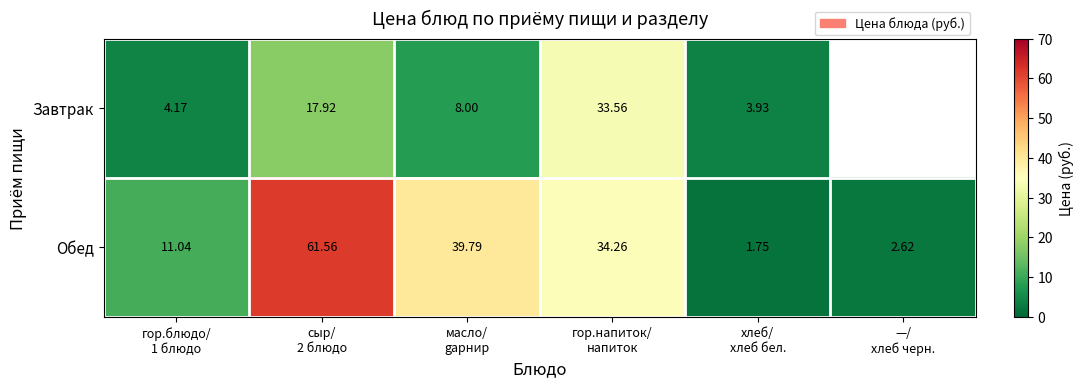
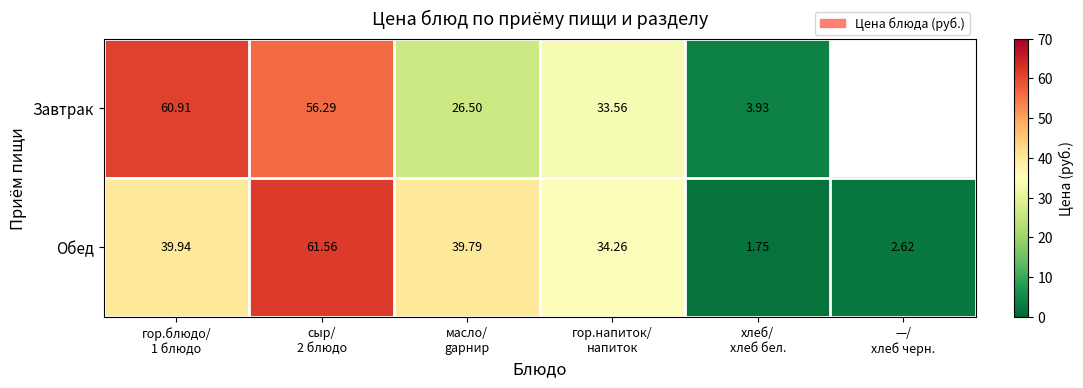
  {
    "Завтрак": {
-     "гор.блюдо/ 1 блюдо": 4.17,
-     "сыр/ 2 блюдо": 17.92,
-     "масло/ gарнир": 8.00,
+     "гор.блюдо/ 1 блюдо": 60.91,
+     "сыр/ 2 блюдо": 56.29,
+     "масло/ gарнир": 26.50,
      "гор.напиток/ напиток": 33.56,
      "хлеб/ хлеб бел.": 3.93
    },
    "Обед": {
-     "гор.блюдо/ 1 блюдо": 11.04,
+     "гор.блюдо/ 1 блюдо": 39.94,
      "сыр/ 2 блюдо": 61.56,
      "масло/ gарнир": 39.79,
      "гор.напиток/ напиток": 34.26,
      "хлеб/ хлеб бел.": 1.75,
      "—/ хлеб черн.": 2.62
    }
  }
